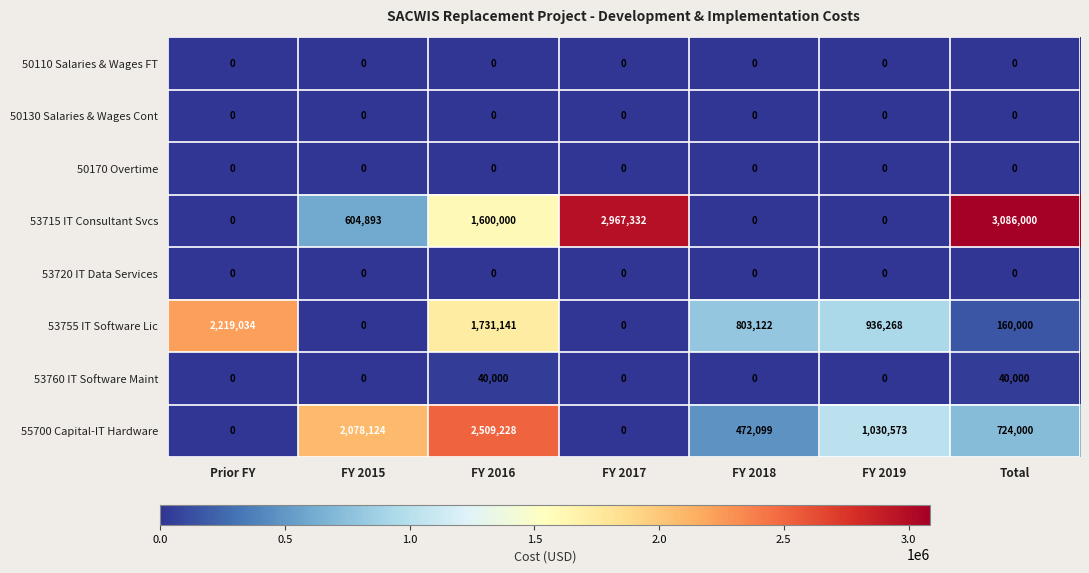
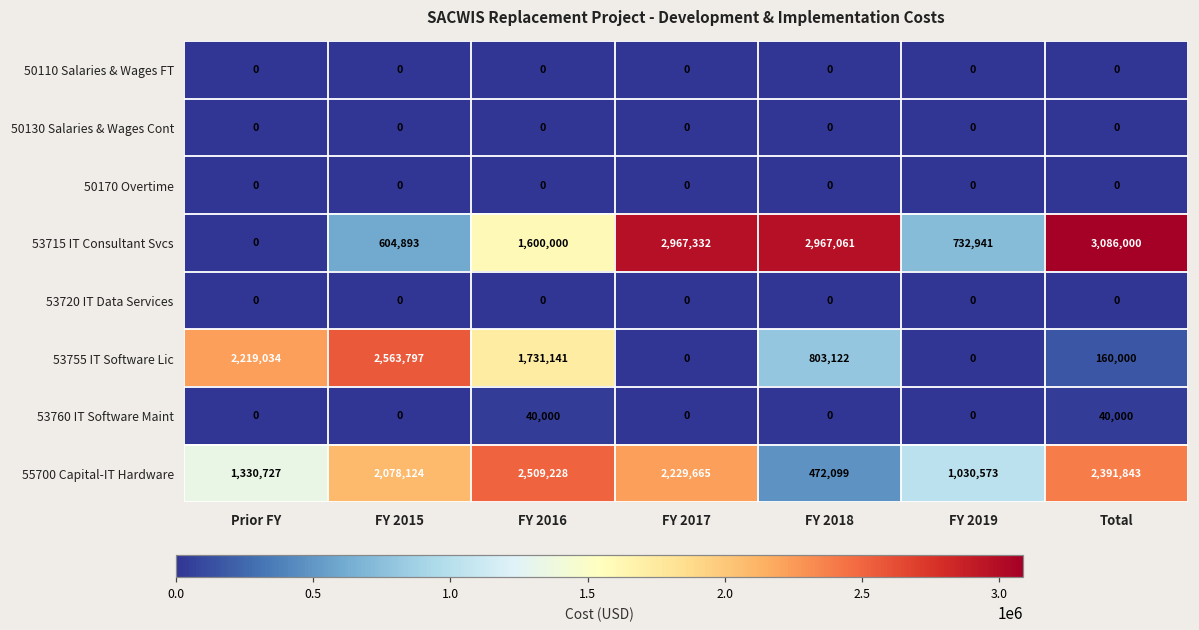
  {
    "50110 Salaries & Wages FT": {
      "Prior FY": "0",
      "FY 2015": "0",
      "FY 2016": "0",
      "FY 2017": "0",
      "FY 2018": "0",
      "FY 2019": "0",
      "Total": "0"
    },
    "50130 Salaries & Wages Cont": {
      "Prior FY": "0",
      "FY 2015": "0",
      "FY 2016": "0",
      "FY 2017": "0",
      "FY 2018": "0",
      "FY 2019": "0",
      "Total": "0"
    },
    "50170 Overtime": {
      "Prior FY": "0",
      "FY 2015": "0",
      "FY 2016": "0",
      "FY 2017": "0",
      "FY 2018": "0",
      "FY 2019": "0",
      "Total": "0"
    },
    "53715 IT Consultant Svcs": {
      "Prior FY": "0",
      "FY 2015": "604,893",
      "FY 2016": "1,600,000",
      "FY 2017": "2,967,332",
-     "FY 2018": "0",
-     "FY 2019": "0",
+     "FY 2018": "2,967,061",
+     "FY 2019": "732,941",
      "Total": "3,086,000"
    },
    "53720 IT Data Services": {
      "Prior FY": "0",
      "FY 2015": "0",
      "FY 2016": "0",
      "FY 2017": "0",
      "FY 2018": "0",
      "FY 2019": "0",
      "Total": "0"
    },
    "53755 IT Software Lic": {
      "Prior FY": "2,219,034",
-     "FY 2015": "0",
+     "FY 2015": "2,563,797",
      "FY 2016": "1,731,141",
      "FY 2017": "0",
      "FY 2018": "803,122",
-     "FY 2019": "936,268",
+     "FY 2019": "0",
      "Total": "160,000"
    },
    "53760 IT Software Maint": {
      "Prior FY": "0",
      "FY 2015": "0",
      "FY 2016": "40,000",
      "FY 2017": "0",
      "FY 2018": "0",
      "FY 2019": "0",
      "Total": "40,000"
    },
    "55700 Capital-IT Hardware": {
-     "Prior FY": "0",
+     "Prior FY": "1,330,727",
      "FY 2015": "2,078,124",
      "FY 2016": "2,509,228",
-     "FY 2017": "0",
+     "FY 2017": "2,229,665",
      "FY 2018": "472,099",
      "FY 2019": "1,030,573",
-     "Total": "724,000"
+     "Total": "2,391,843"
    }
  }
